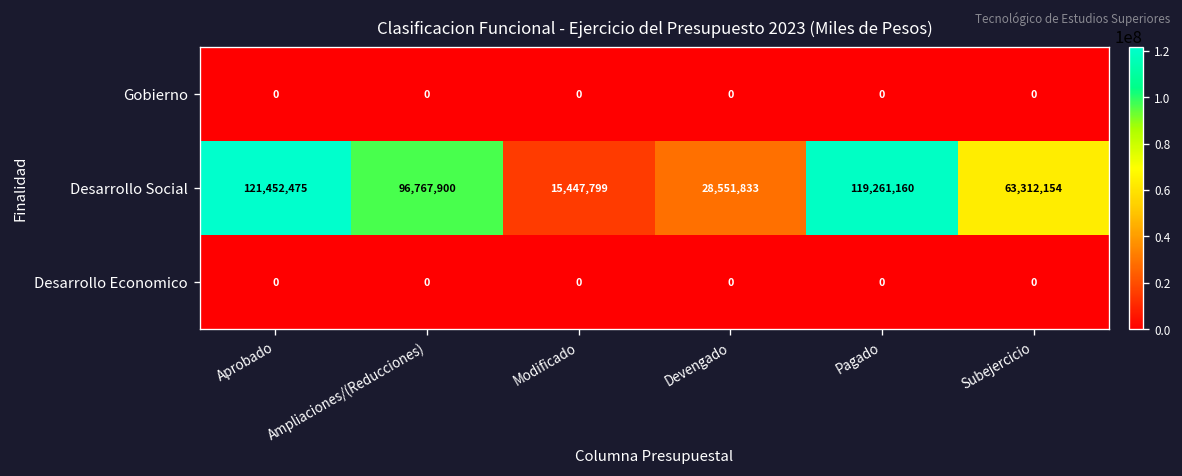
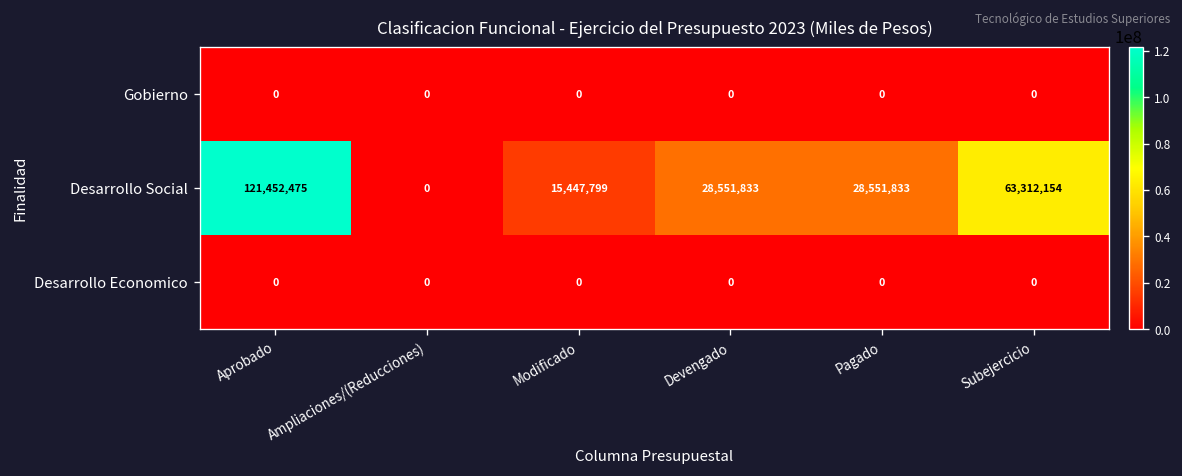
  {
    "Gobierno": {
      "Aprobado": "0",
      "Ampliaciones/(Reducciones)": "0",
      "Modificado": "0",
      "Devengado": "0",
      "Pagado": "0",
      "Subejercicio": "0"
    },
    "Desarrollo Social": {
      "Aprobado": "121,452,475",
-     "Ampliaciones/(Reducciones)": "96,767,900",
+     "Ampliaciones/(Reducciones)": "0",
      "Modificado": "15,447,799",
      "Devengado": "28,551,833",
-     "Pagado": "119,261,160",
+     "Pagado": "28,551,833",
      "Subejercicio": "63,312,154"
    },
    "Desarrollo Economico": {
      "Aprobado": "0",
      "Ampliaciones/(Reducciones)": "0",
      "Modificado": "0",
      "Devengado": "0",
      "Pagado": "0",
      "Subejercicio": "0"
    }
  }
